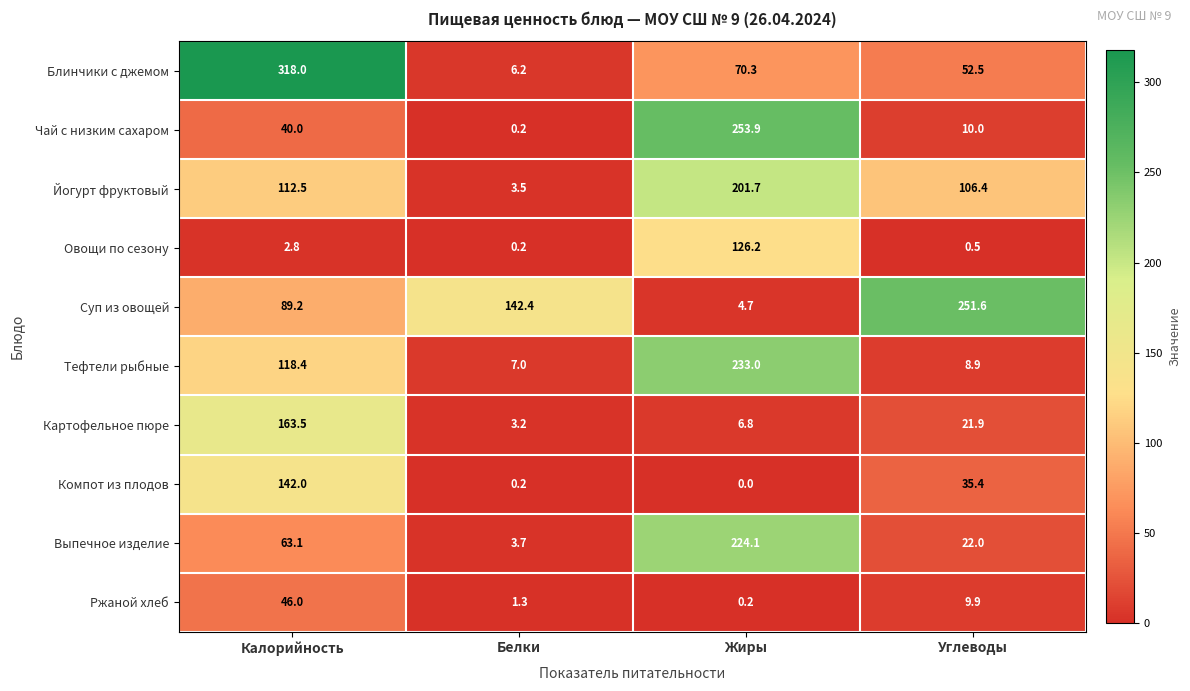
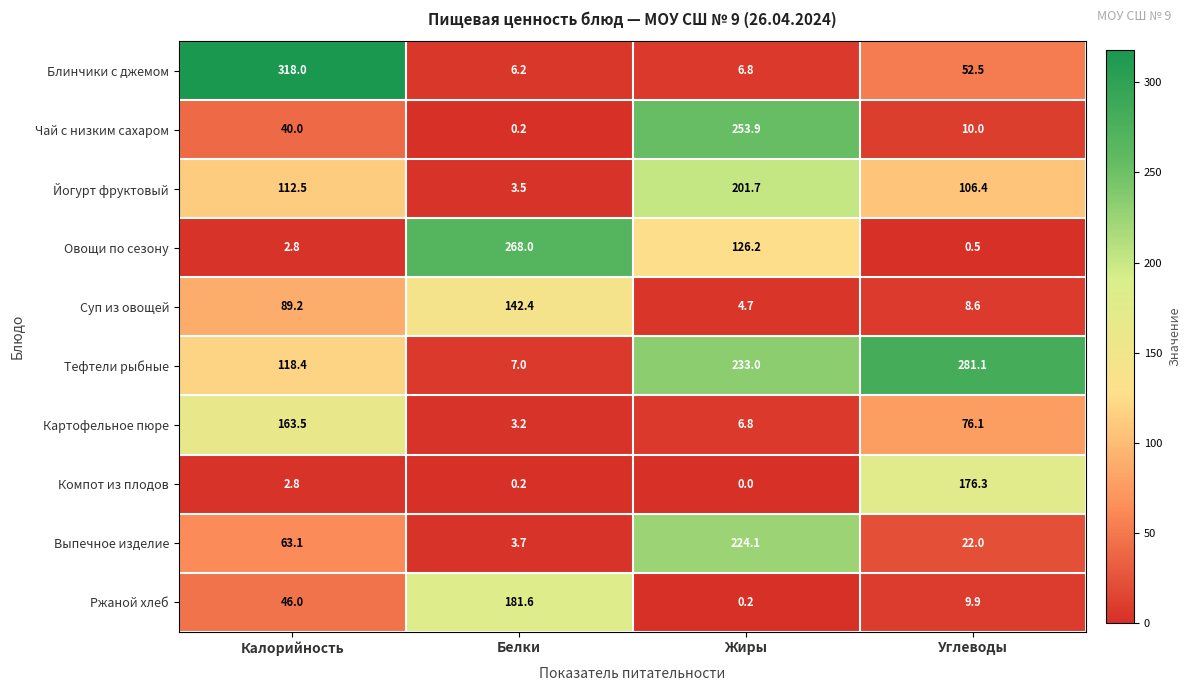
  {
    "Блинчики с джемом": {
      "Калорийность": 318.0,
      "Белки": 6.2,
-     "Жиры": 70.3,
+     "Жиры": 6.8,
      "Углеводы": 52.5
    },
    "Чай с низким сахаром": {
      "Калорийность": 40.0,
      "Белки": 0.2,
      "Жиры": 253.9,
      "Углеводы": 10.0
    },
    "Йогурт фруктовый": {
      "Калорийность": 112.5,
      "Белки": 3.5,
      "Жиры": 201.7,
      "Углеводы": 106.4
    },
    "Овощи по сезону": {
      "Калорийность": 2.8,
-     "Белки": 0.2,
+     "Белки": 268.0,
      "Жиры": 126.2,
      "Углеводы": 0.5
    },
    "Суп из овощей": {
      "Калорийность": 89.2,
      "Белки": 142.4,
      "Жиры": 4.7,
-     "Углеводы": 251.6
+     "Углеводы": 8.6
    },
    "Тефтели рыбные": {
      "Калорийность": 118.4,
      "Белки": 7.0,
      "Жиры": 233.0,
-     "Углеводы": 8.9
+     "Углеводы": 281.1
    },
    "Картофельное пюре": {
      "Калорийность": 163.5,
      "Белки": 3.2,
      "Жиры": 6.8,
-     "Углеводы": 21.9
+     "Углеводы": 76.1
    },
    "Компот из плодов": {
-     "Калорийность": 142.0,
+     "Калорийность": 2.8,
      "Белки": 0.2,
      "Жиры": 0.0,
-     "Углеводы": 35.4
+     "Углеводы": 176.3
    },
    "Выпечное изделие": {
      "Калорийность": 63.1,
      "Белки": 3.7,
      "Жиры": 224.1,
      "Углеводы": 22.0
    },
    "Ржаной хлеб": {
      "Калорийность": 46.0,
-     "Белки": 1.3,
+     "Белки": 181.6,
      "Жиры": 0.2,
      "Углеводы": 9.9
    }
  }
